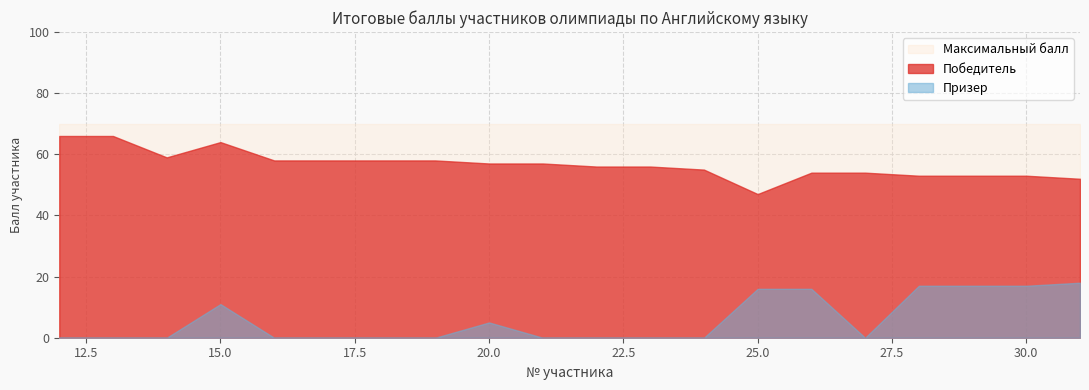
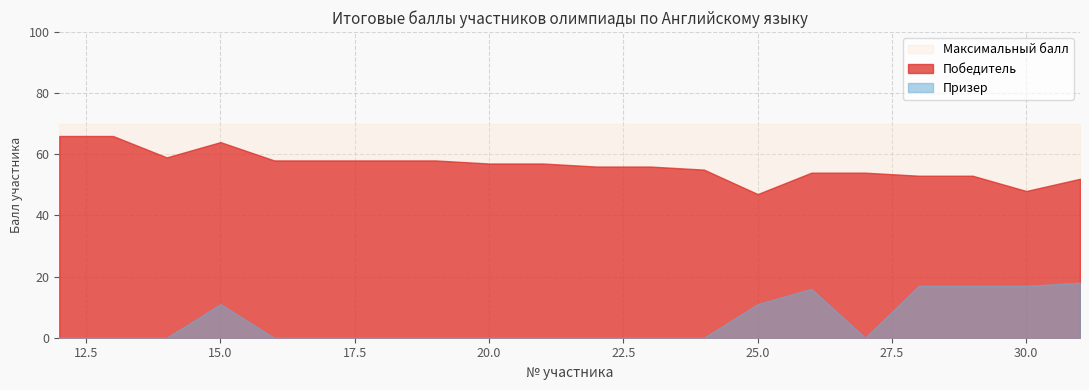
  {
    "Максимальный балл": {
      "15.0": 70,
      "20.0": 70,
      "25.0": 70,
      "30.0": 70
    },
    "Победитель": {
      "15.0": 64,
      "20.0": 57,
      "25.0": 47,
-     "30.0": 53
+     "30.0": 48
    },
    "Призер": {
      "15.0": 11,
-     "20.0": 5,
-     "25.0": 16,
+     "20.0": 0,
+     "25.0": 11,
      "30.0": 17
    }
  }
